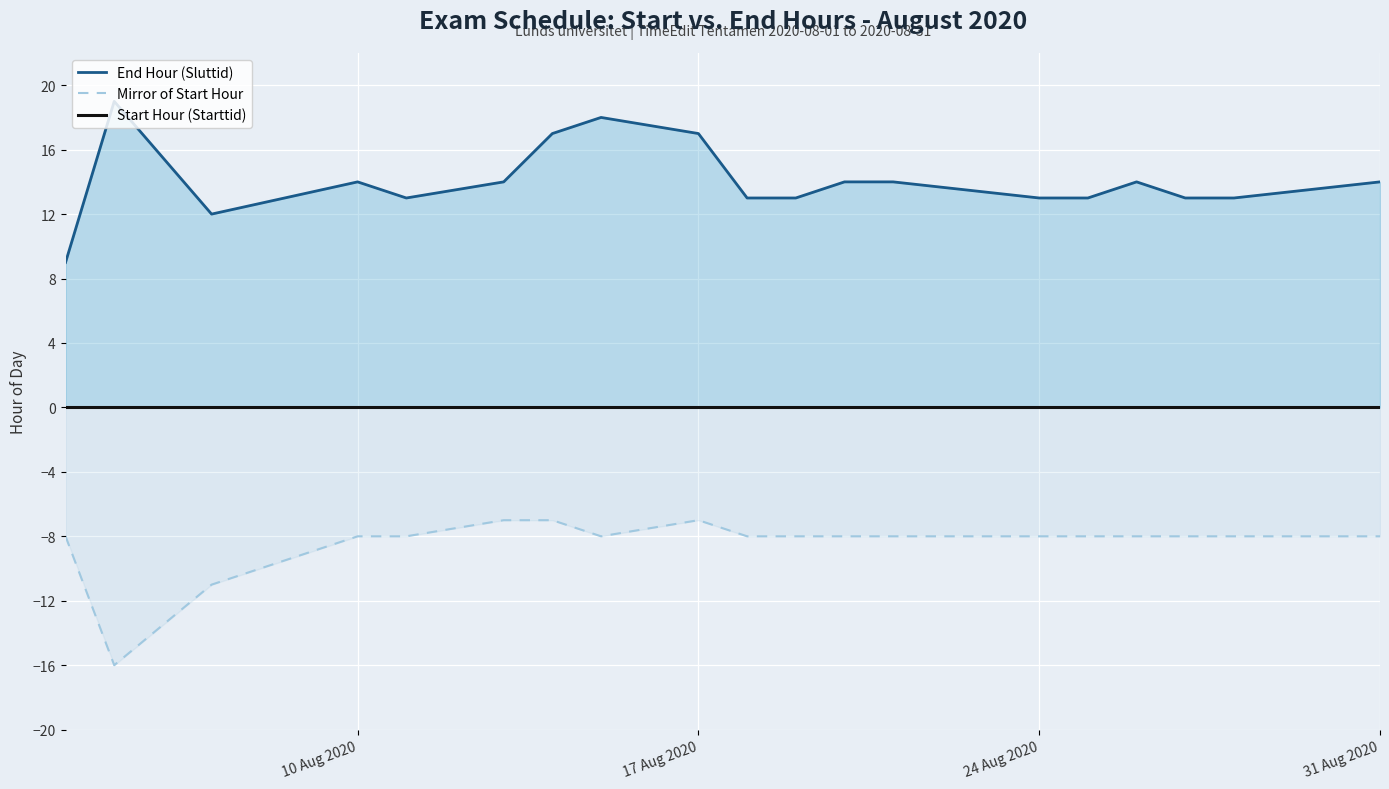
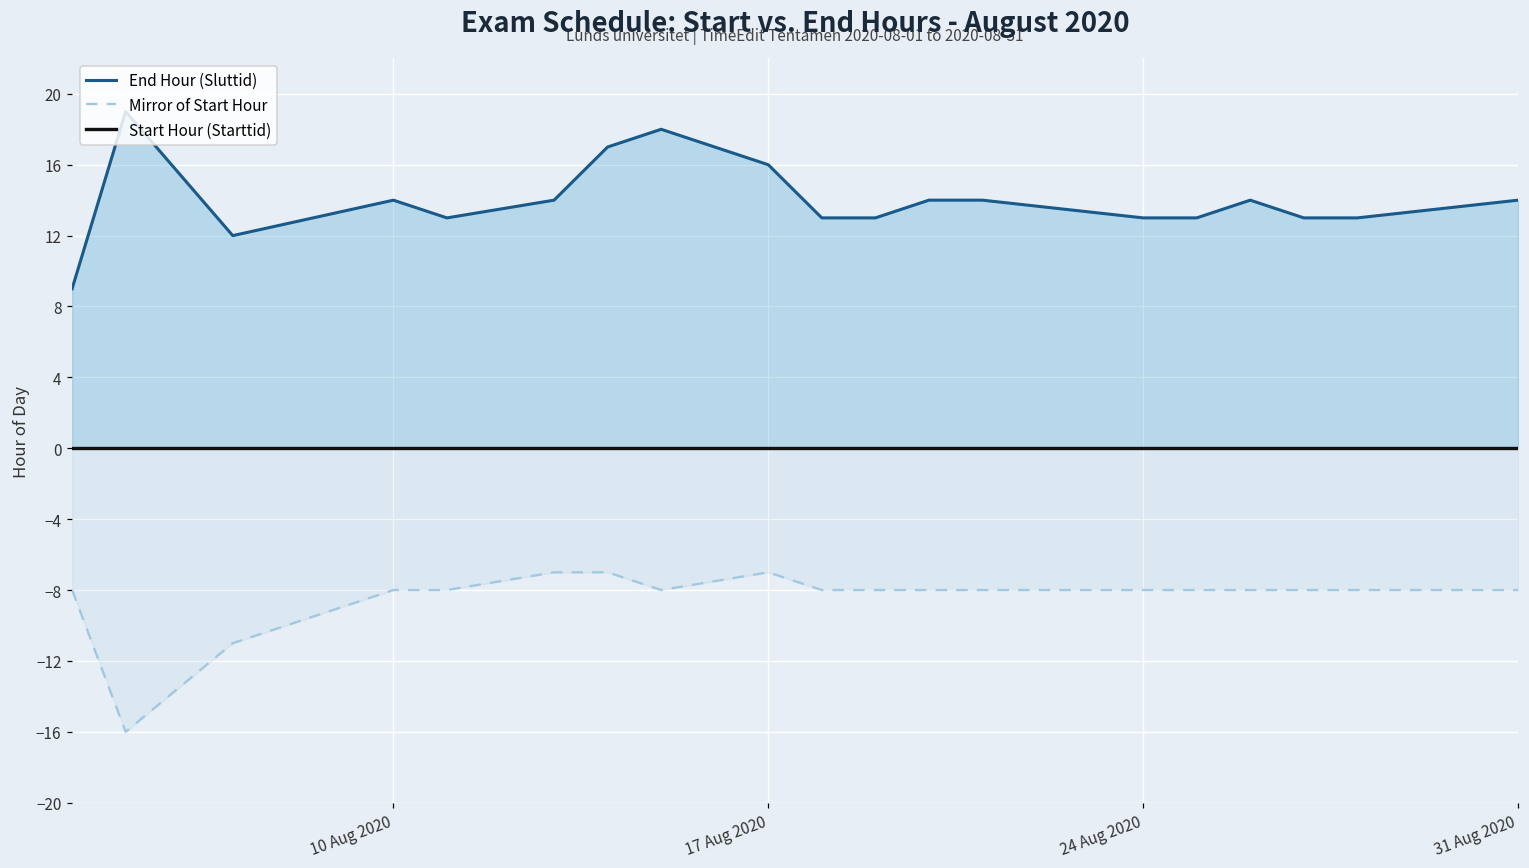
  {
    "End Hour (Sluttid)": {
      "10 Aug 2020": 14,
-     "17 Aug 2020": 17,
+     "17 Aug 2020": 16,
      "24 Aug 2020": 13,
      "31 Aug 2020": 14
    }
  }
